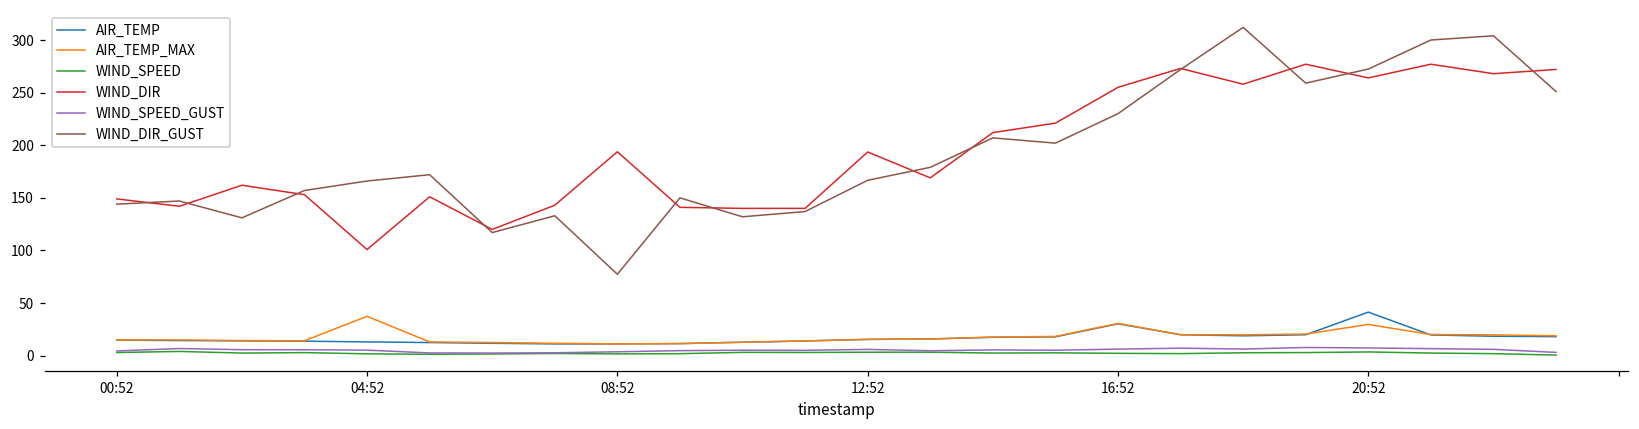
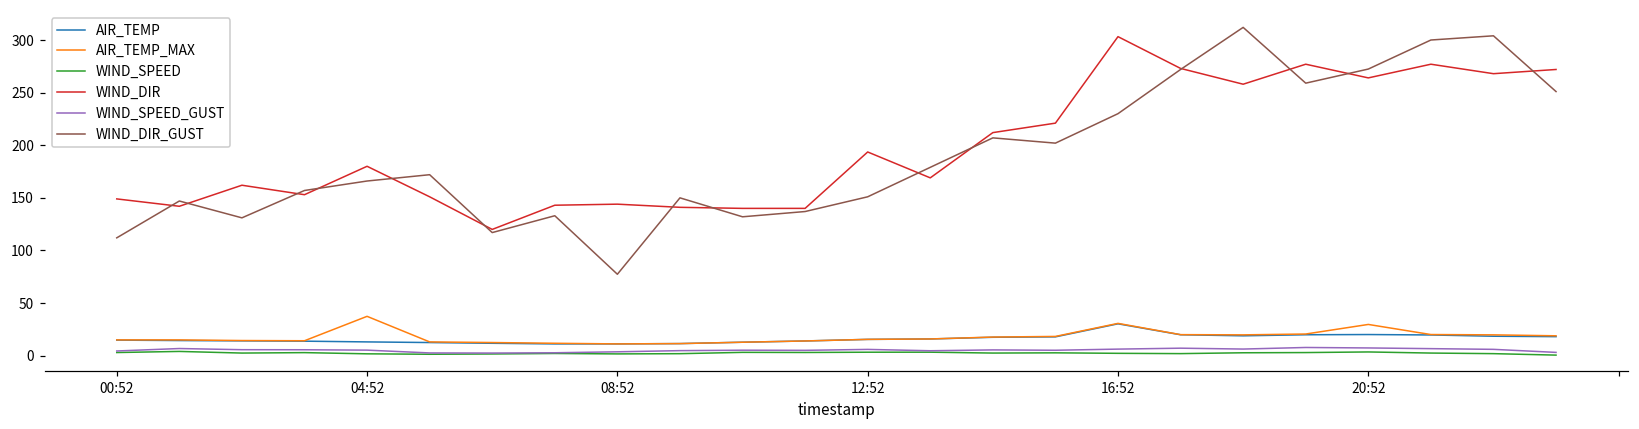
  {
    "AIR_TEMP": {
      "04:52": 10,
-     "20:52": 40
+     "20:52": 20
    },
    "AIR_TEMP_MAX": {
      "04:52": 40,
      "20:52": 30
    },
    "WIND_SPEED": {
      "04:52": 0,
      "12:52": 0,
      "16:52": 0,
      "20:52": 0
    },
    "WIND_DIR": {
      "00:52": 150,
-     "04:52": 100,
-     "08:52": 190,
+     "04:52": 180,
+     "08:52": 140,
      "12:52": 190,
-     "16:52": 260,
+     "16:52": 300,
      "20:52": 260
    },
    "WIND_SPEED_GUST": {
      "04:52": 10,
      "12:52": 10,
      "16:52": 10,
      "20:52": 10
    },
    "WIND_DIR_GUST": {
-     "00:52": 140,
+     "00:52": 110,
      "04:52": 170,
      "08:52": 80,
-     "12:52": 170,
+     "12:52": 150,
      "16:52": 230,
      "20:52": 270
    }
  }
